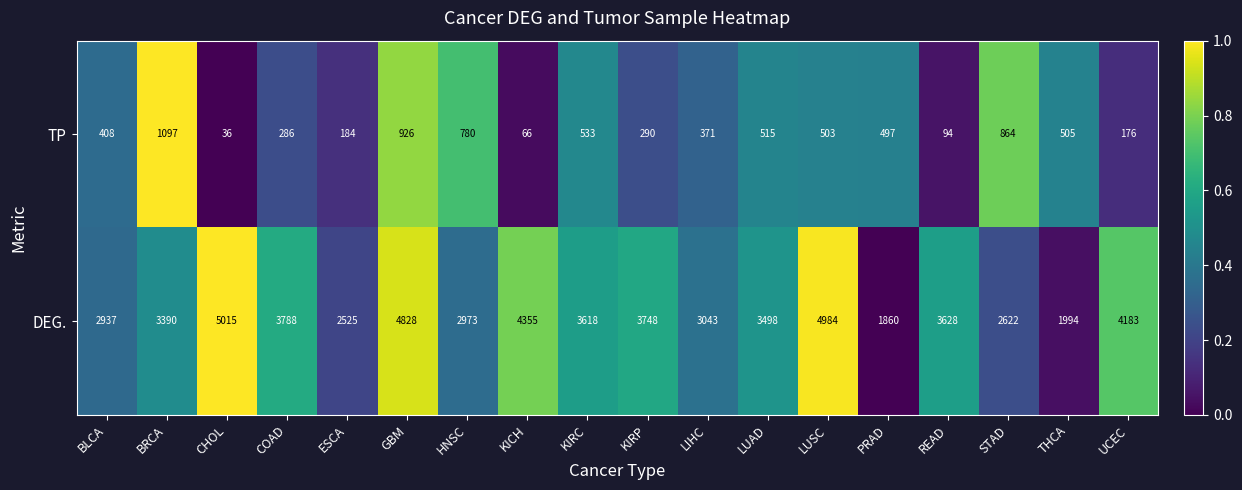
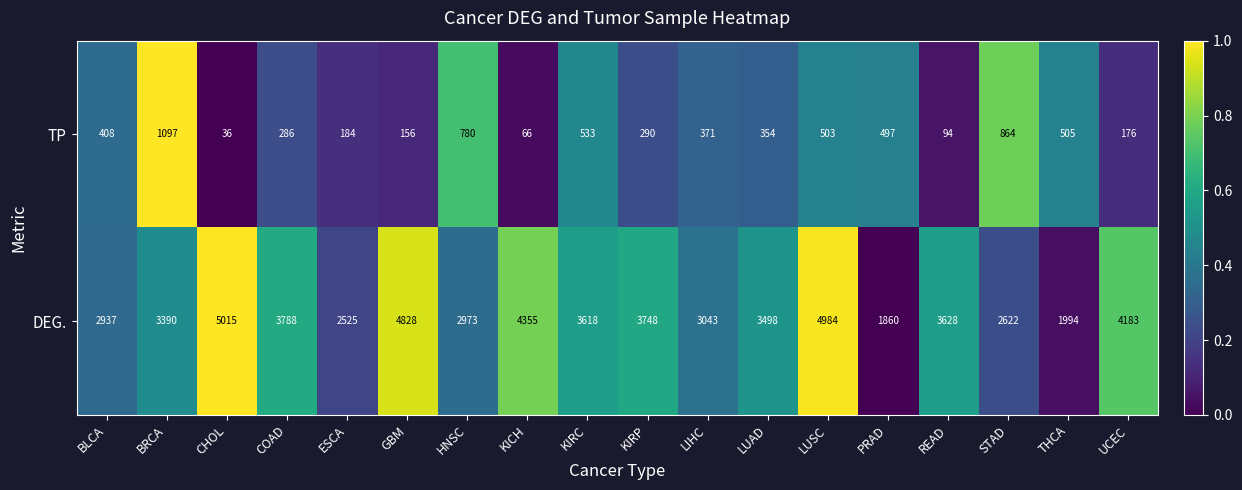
  {
    "TP": {
      "BLCA": 408,
      "BRCA": 1097,
      "CHOL": 36,
      "COAD": 286,
      "ESCA": 184,
-     "GBM": 926,
+     "GBM": 156,
      "HNSC": 780,
      "KICH": 66,
      "KIRC": 533,
      "KIRP": 290,
      "LIHC": 371,
-     "LUAD": 515,
+     "LUAD": 354,
      "LUSC": 503,
      "PRAD": 497,
      "READ": 94,
      "STAD": 864,
      "THCA": 505,
      "UCEC": 176
    },
    "DEG.": {
      "BLCA": 2937,
      "BRCA": 3390,
      "CHOL": 5015,
      "COAD": 3788,
      "ESCA": 2525,
      "GBM": 4828,
      "HNSC": 2973,
      "KICH": 4355,
      "KIRC": 3618,
      "KIRP": 3748,
      "LIHC": 3043,
      "LUAD": 3498,
      "LUSC": 4984,
      "PRAD": 1860,
      "READ": 3628,
      "STAD": 2622,
      "THCA": 1994,
      "UCEC": 4183
    }
  }
